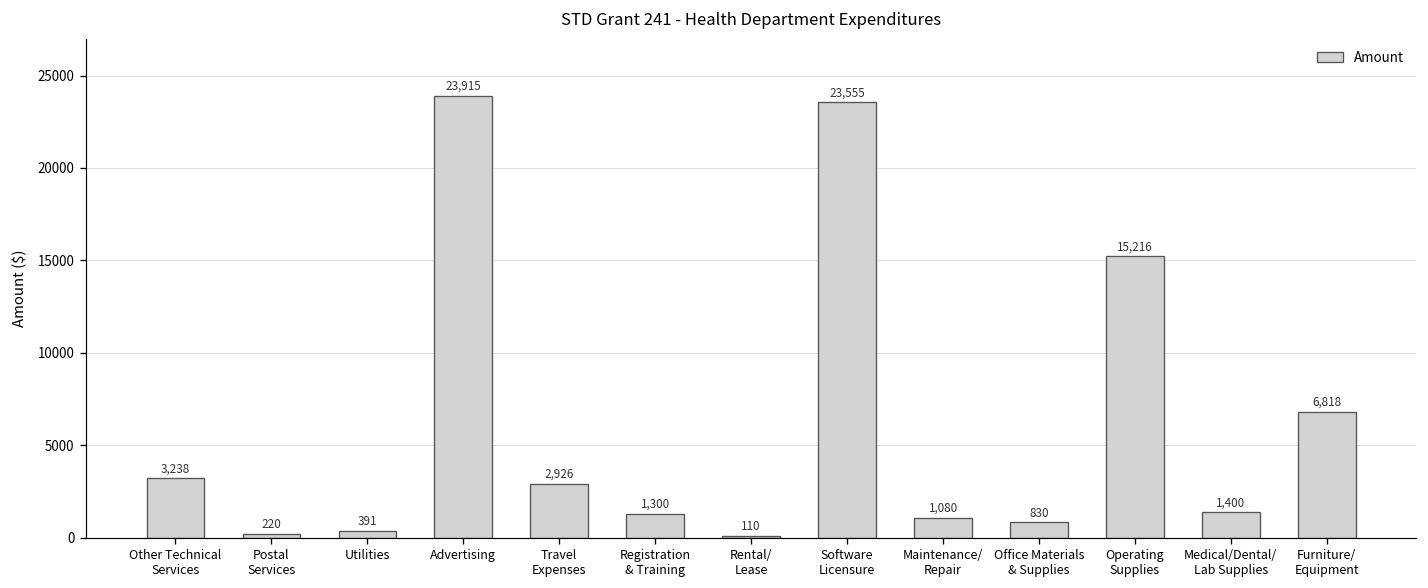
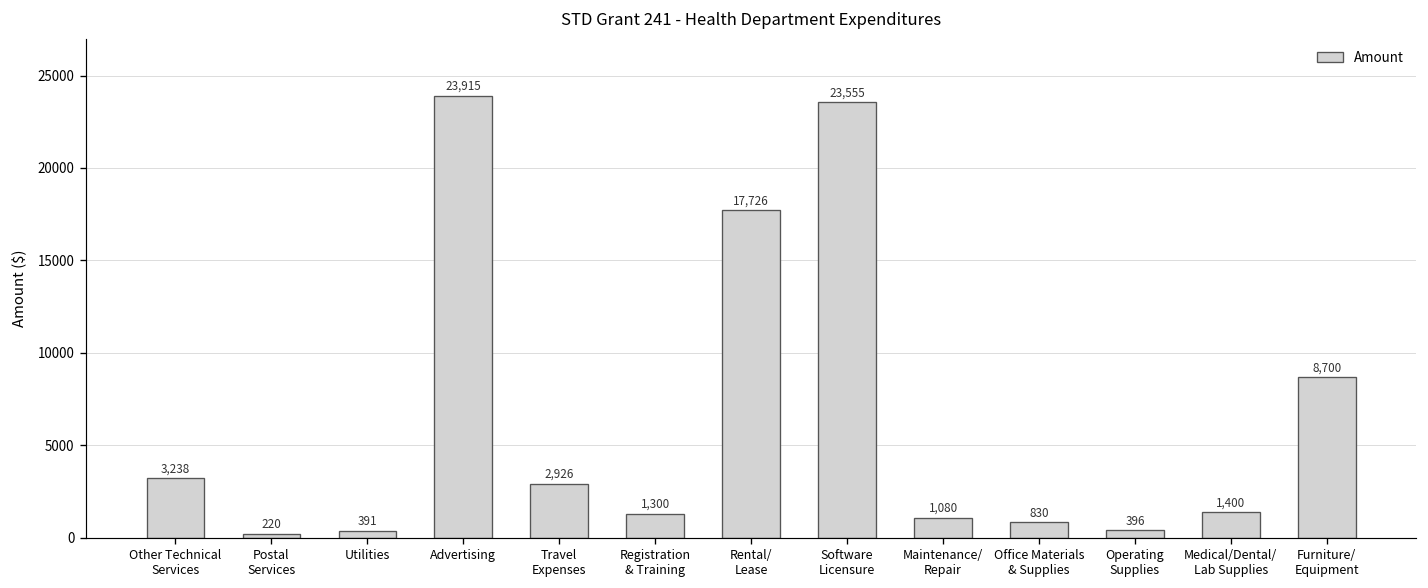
  {
    "Other Technical Services": "3,238",
    "Postal Services": "220",
    "Utilities": "391",
    "Advertising": "23,915",
    "Travel Expenses": "2,926",
    "Registration & Training": "1,300",
-   "Rental/ Lease": "110",
+   "Rental/ Lease": "17,726",
    "Software Licensure": "23,555",
    "Maintenance/ Repair": "1,080",
    "Office Materials & Supplies": "830",
-   "Operating Supplies": "15,216",
+   "Operating Supplies": "396",
    "Medical/Dental/ Lab Supplies": "1,400",
-   "Furniture/ Equipment": "6,818"
+   "Furniture/ Equipment": "8,700"
  }
